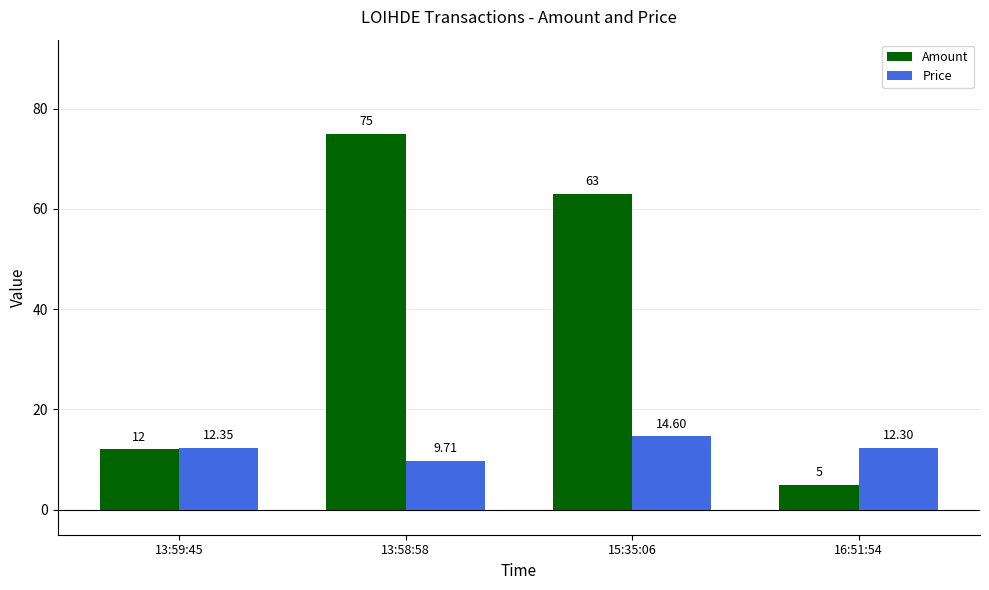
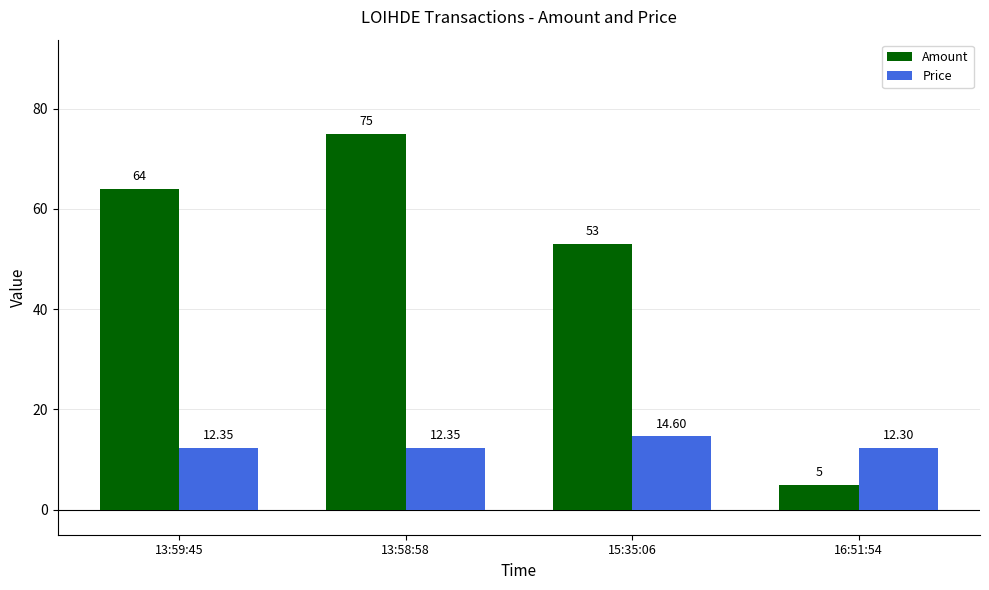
  {
    "Amount": {
-     "13:59:45": 12,
+     "13:59:45": 64,
      "13:58:58": 75,
-     "15:35:06": 63,
+     "15:35:06": 53,
      "16:51:54": 5
    },
    "Price": {
      "13:59:45": 12.35,
-     "13:58:58": 9.71,
+     "13:58:58": 12.35,
      "15:35:06": 14.60,
      "16:51:54": 12.30
    }
  }
